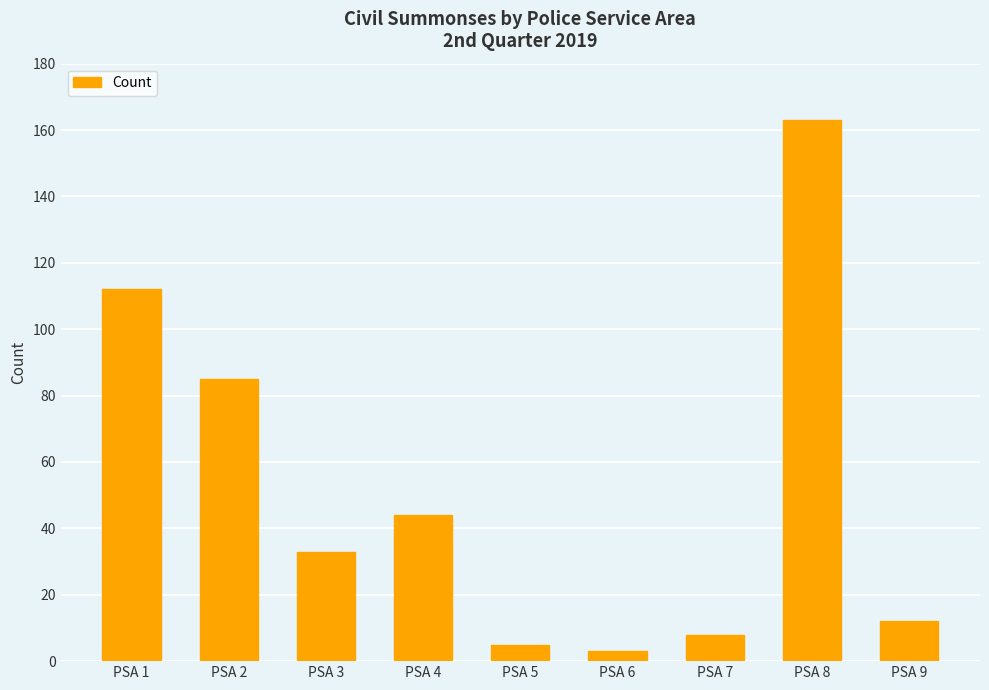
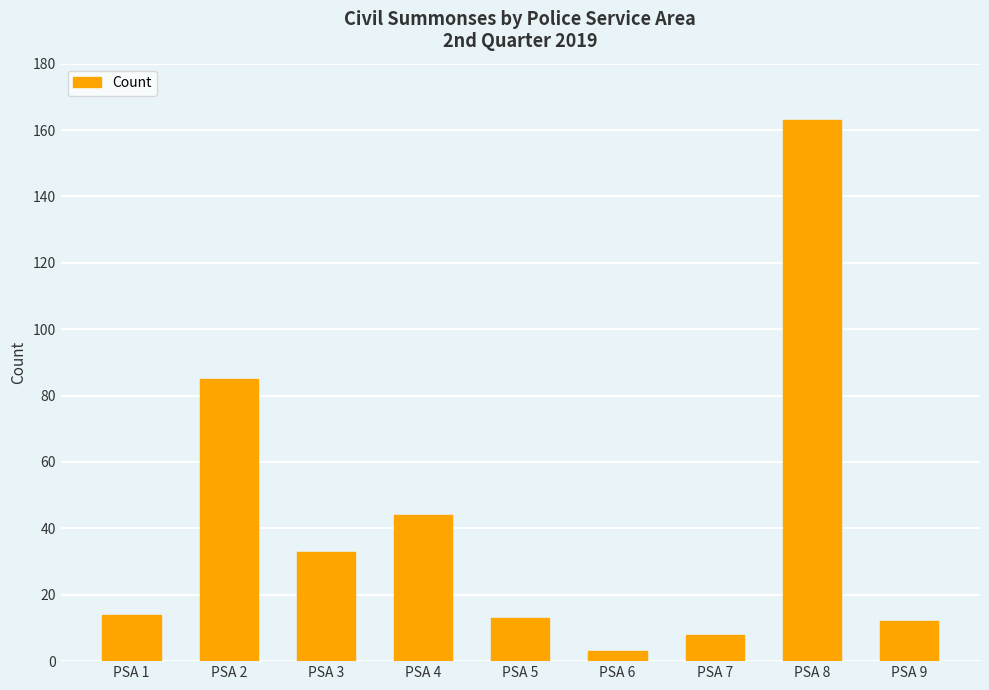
  {
-   "PSA 1": 112,
+   "PSA 1": 14,
    "PSA 2": 85,
    "PSA 3": 33,
    "PSA 4": 44,
-   "PSA 5": 5,
+   "PSA 5": 13,
    "PSA 6": 3,
    "PSA 7": 8,
    "PSA 8": 163,
    "PSA 9": 12
  }
